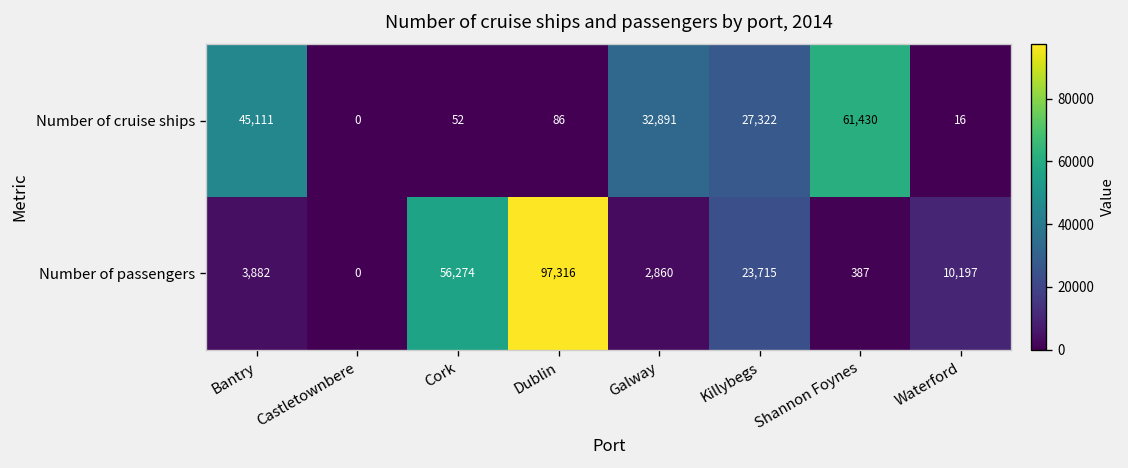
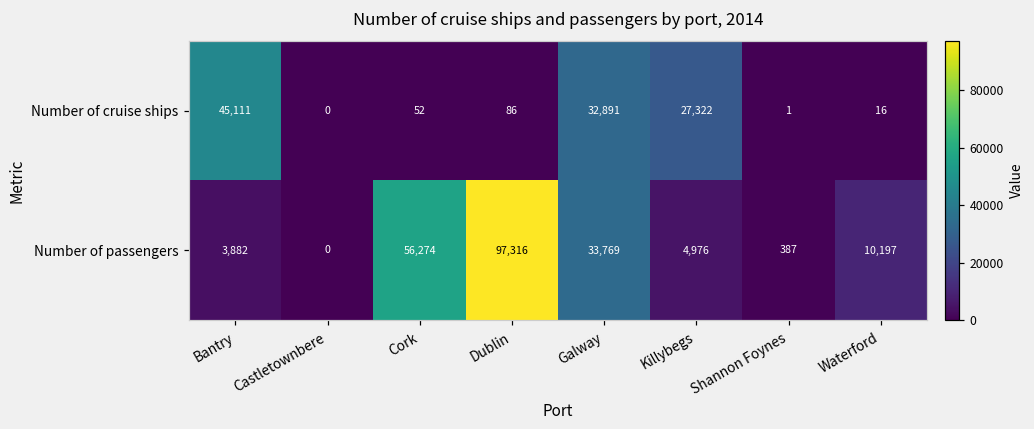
  {
    "Number of cruise ships": {
      "Bantry": "45,111",
      "Castletownbere": "0",
      "Cork": "52",
      "Dublin": "86",
      "Galway": "32,891",
      "Killybegs": "27,322",
-     "Shannon Foynes": "61,430",
+     "Shannon Foynes": "1",
      "Waterford": "16"
    },
    "Number of passengers": {
      "Bantry": "3,882",
      "Castletownbere": "0",
      "Cork": "56,274",
      "Dublin": "97,316",
-     "Galway": "2,860",
-     "Killybegs": "23,715",
+     "Galway": "33,769",
+     "Killybegs": "4,976",
      "Shannon Foynes": "387",
      "Waterford": "10,197"
    }
  }
